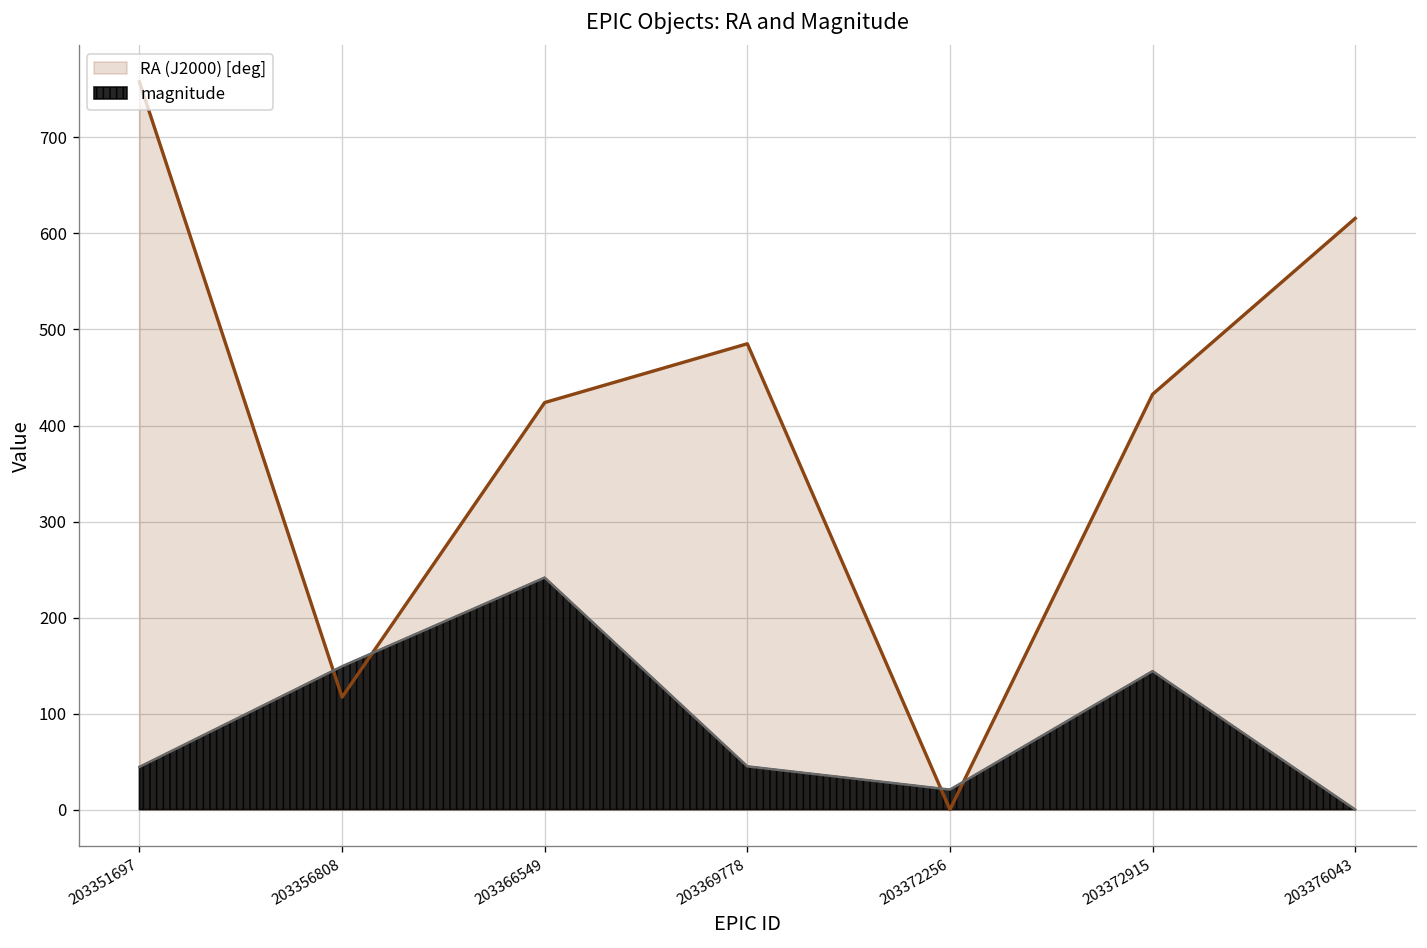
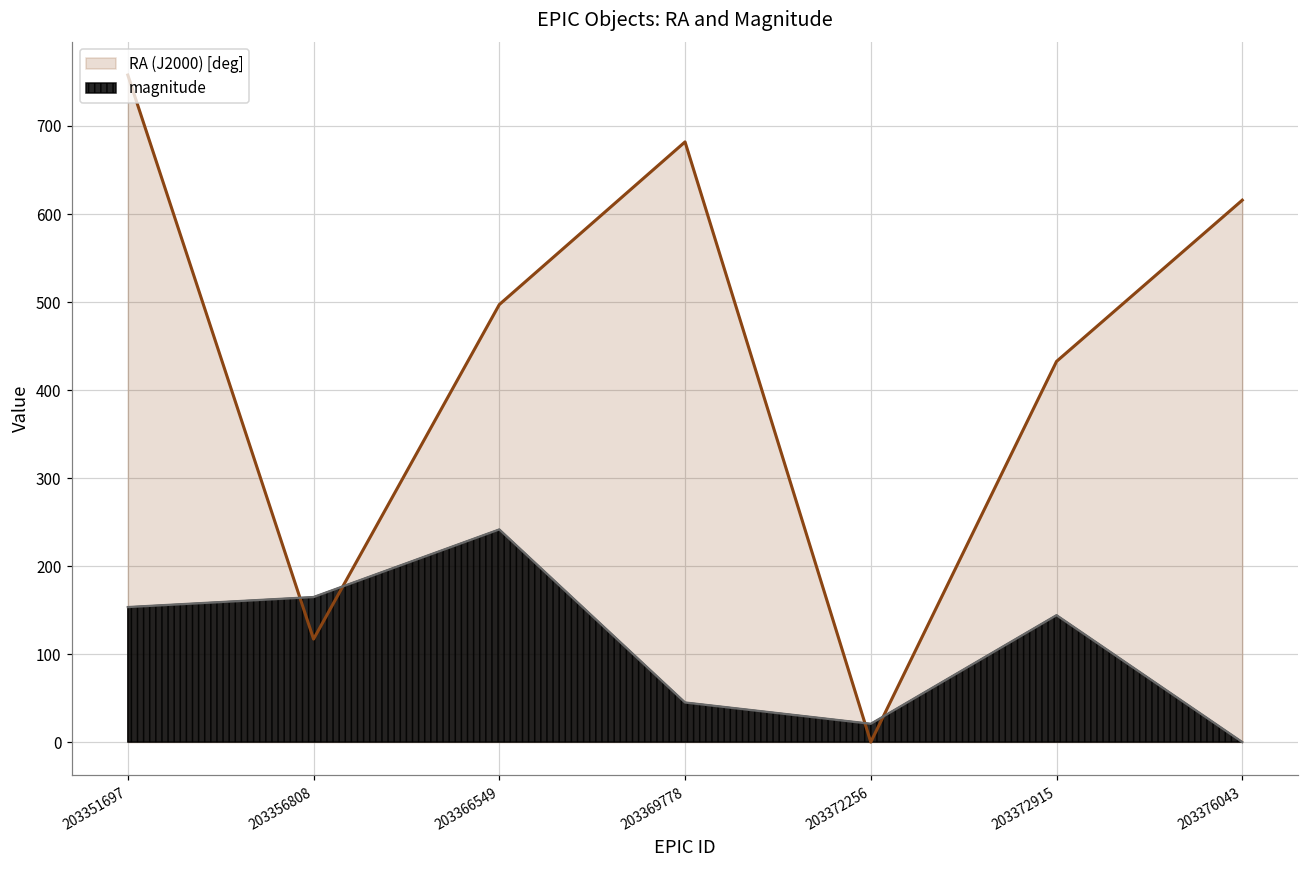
  {
    "RA (J2000) [deg]": {
      "203356808": 120,
-     "203366549": 420,
-     "203369778": 490,
+     "203366549": 500,
+     "203369778": 680,
      "203372256": 0,
      "203372915": 430,
      "203376043": 620
    },
    "magnitude": {
-     "203351697": 40,
-     "203356808": 150,
+     "203351697": 150,
+     "203356808": 160,
      "203366549": 240,
      "203369778": 50,
      "203372256": 20,
      "203372915": 140,
      "203376043": 0
    }
  }
